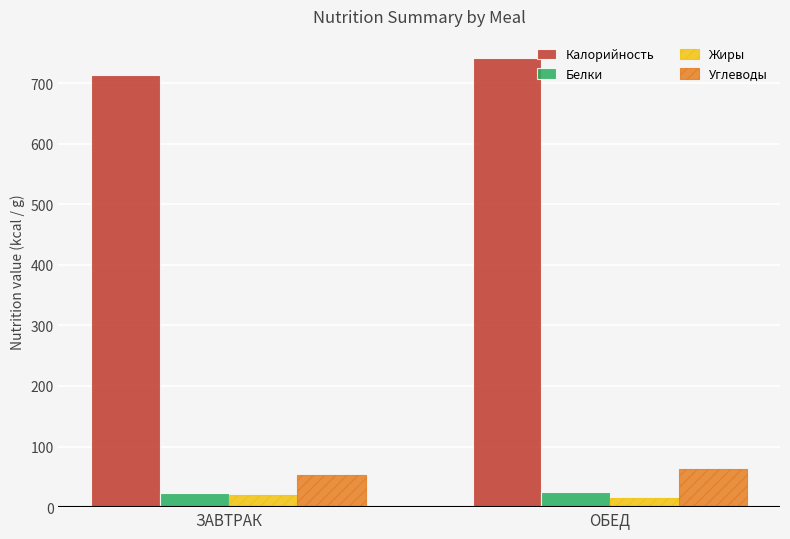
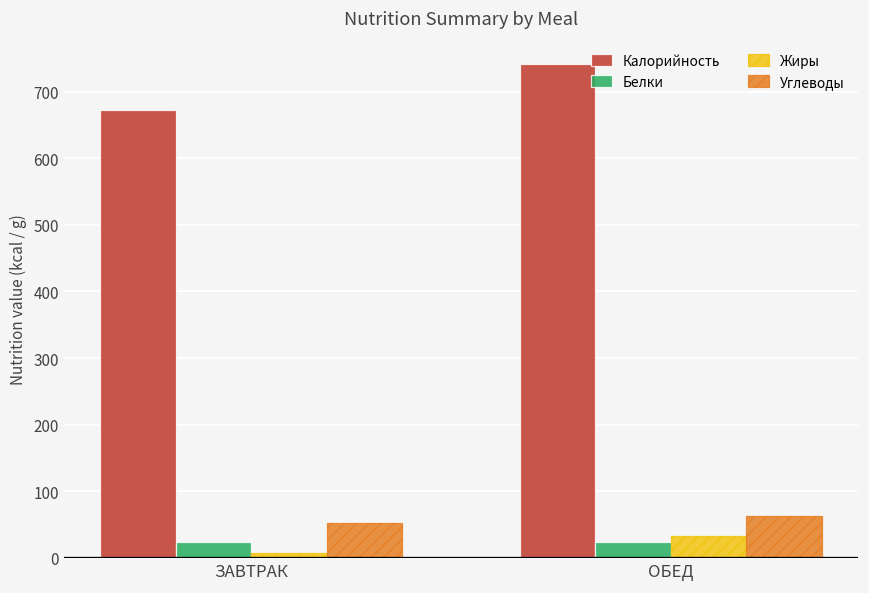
  {
    "Калорийность": {
-     "ЗАВТРАК": 710,
+     "ЗАВТРАК": 670,
      "ОБЕД": 740
    },
    "Белки": {
      "ЗАВТРАК": 20,
      "ОБЕД": 20
    },
    "Жиры": {
-     "ЗАВТРАК": 20,
-     "ОБЕД": 20
+     "ЗАВТРАК": 10,
+     "ОБЕД": 30
    },
    "Углеводы": {
      "ЗАВТРАК": 50,
      "ОБЕД": 60
    }
  }
